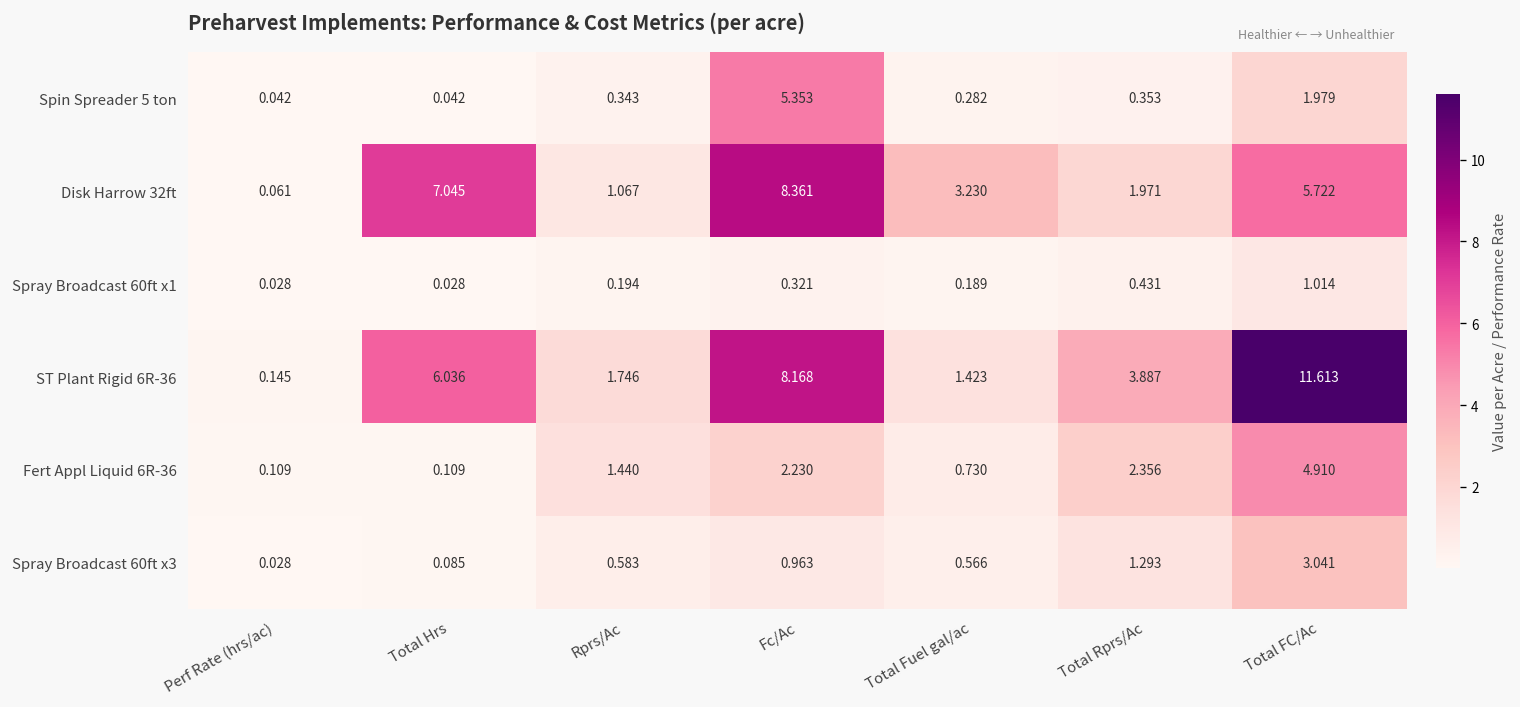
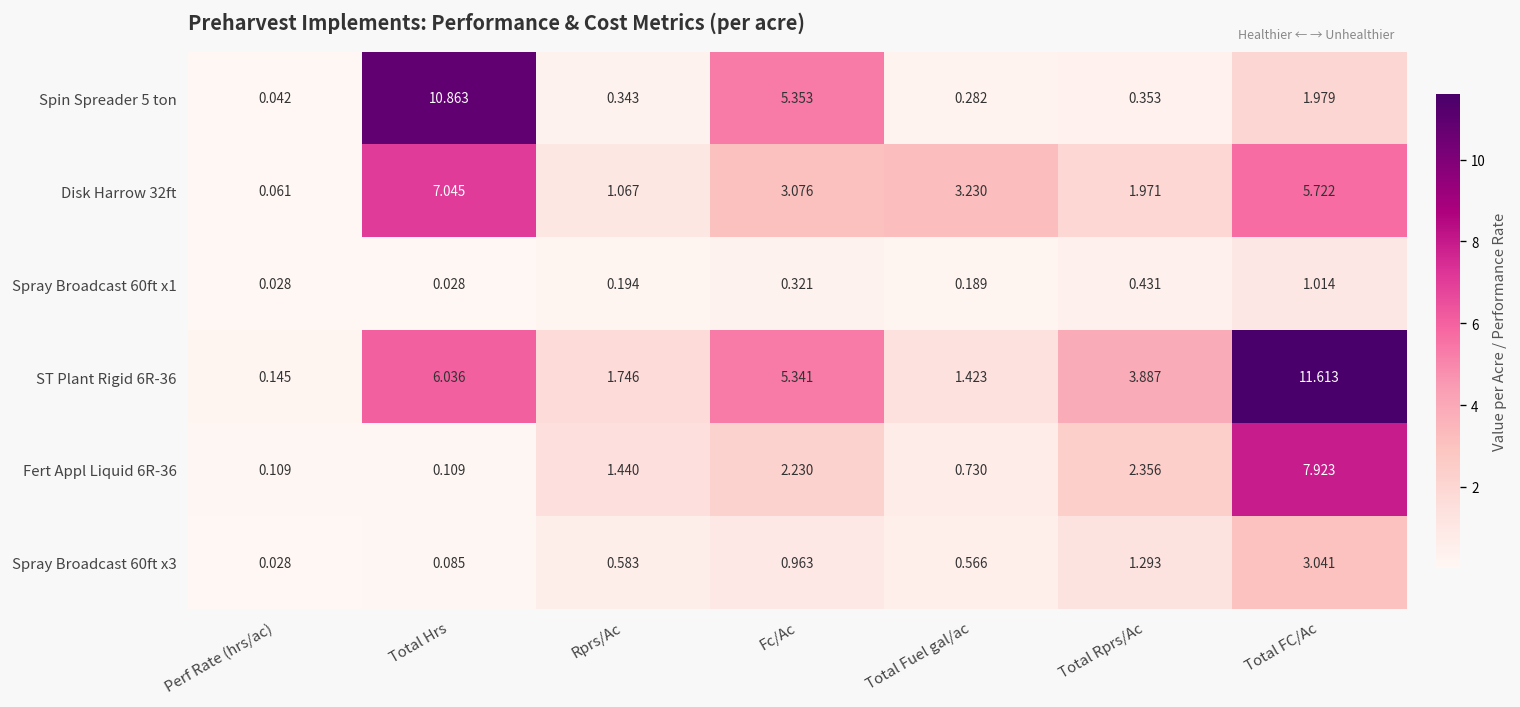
  {
    "Spin Spreader 5 ton": {
      "Perf Rate (hrs/ac)": 0.042,
-     "Total Hrs": 0.042,
+     "Total Hrs": 10.863,
      "Rprs/Ac": 0.343,
      "Fc/Ac": 5.353,
      "Total Fuel gal/ac": 0.282,
      "Total Rprs/Ac": 0.353,
      "Total FC/Ac": 1.979
    },
    "Disk Harrow 32ft": {
      "Perf Rate (hrs/ac)": 0.061,
      "Total Hrs": 7.045,
      "Rprs/Ac": 1.067,
-     "Fc/Ac": 8.361,
+     "Fc/Ac": 3.076,
      "Total Fuel gal/ac": 3.230,
      "Total Rprs/Ac": 1.971,
      "Total FC/Ac": 5.722
    },
    "Spray Broadcast 60ft x1": {
      "Perf Rate (hrs/ac)": 0.028,
      "Total Hrs": 0.028,
      "Rprs/Ac": 0.194,
      "Fc/Ac": 0.321,
      "Total Fuel gal/ac": 0.189,
      "Total Rprs/Ac": 0.431,
      "Total FC/Ac": 1.014
    },
    "ST Plant Rigid 6R-36": {
      "Perf Rate (hrs/ac)": 0.145,
      "Total Hrs": 6.036,
      "Rprs/Ac": 1.746,
-     "Fc/Ac": 8.168,
+     "Fc/Ac": 5.341,
      "Total Fuel gal/ac": 1.423,
      "Total Rprs/Ac": 3.887,
      "Total FC/Ac": 11.613
    },
    "Fert Appl Liquid 6R-36": {
      "Perf Rate (hrs/ac)": 0.109,
      "Total Hrs": 0.109,
      "Rprs/Ac": 1.440,
      "Fc/Ac": 2.230,
      "Total Fuel gal/ac": 0.730,
      "Total Rprs/Ac": 2.356,
-     "Total FC/Ac": 4.910
+     "Total FC/Ac": 7.923
    },
    "Spray Broadcast 60ft x3": {
      "Perf Rate (hrs/ac)": 0.028,
      "Total Hrs": 0.085,
      "Rprs/Ac": 0.583,
      "Fc/Ac": 0.963,
      "Total Fuel gal/ac": 0.566,
      "Total Rprs/Ac": 1.293,
      "Total FC/Ac": 3.041
    }
  }
